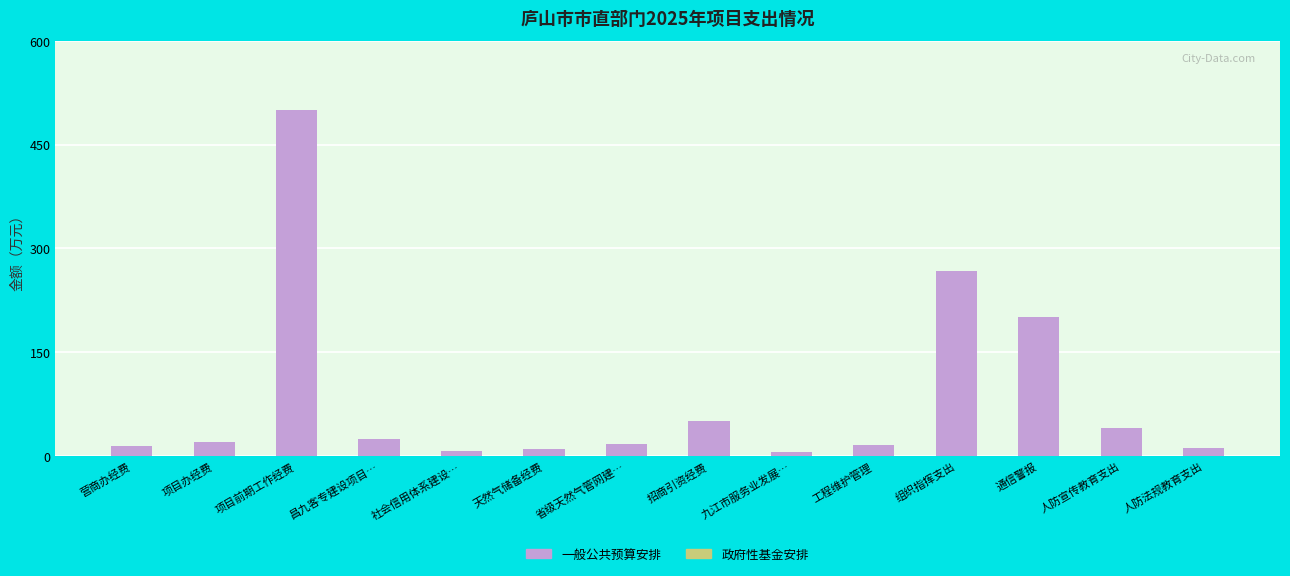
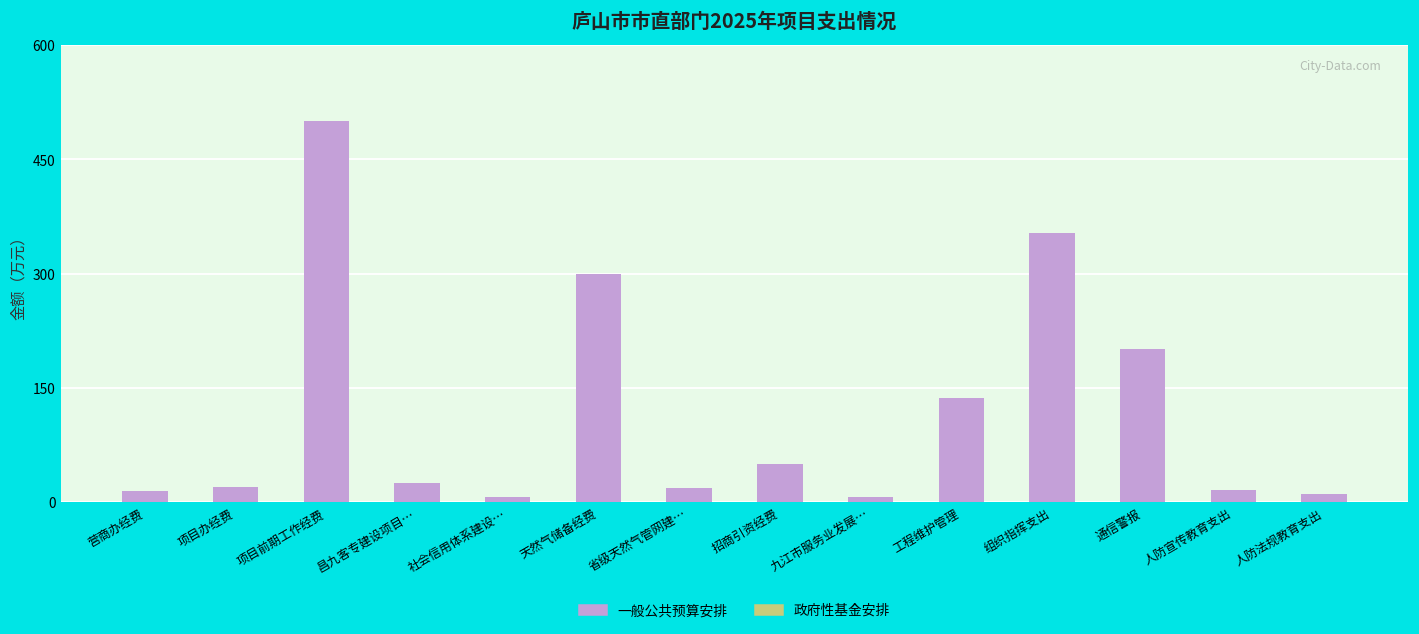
  {
    "一般公共预算安排": {
      "营商办经费": 20,
      "项目办经费": 20,
      "项目前期工作经费": 500,
      "昌九客专建设项目…": 30,
      "社会信用体系建设…": 10,
-     "天然气储备经费": 10,
+     "天然气储备经费": 300,
      "省级天然气管网建…": 20,
      "招商引资经费": 50,
      "九江市服务业发展…": 10,
-     "工程维护管理": 20,
-     "组织指挥支出": 270,
+     "工程维护管理": 140,
+     "组织指挥支出": 350,
      "通信警报": 200,
-     "人防宣传教育支出": 40,
+     "人防宣传教育支出": 20,
      "人防法规教育支出": 10
    },
    "政府性基金安排": {
      "营商办经费": 0,
      "项目办经费": 0,
      "项目前期工作经费": 0,
      "昌九客专建设项目…": 0,
      "社会信用体系建设…": 0,
      "天然气储备经费": 0,
      "省级天然气管网建…": 0,
      "招商引资经费": 0,
      "九江市服务业发展…": 0,
      "工程维护管理": 0,
      "组织指挥支出": 0,
      "通信警报": 0,
      "人防宣传教育支出": 0,
      "人防法规教育支出": 0
    }
  }
